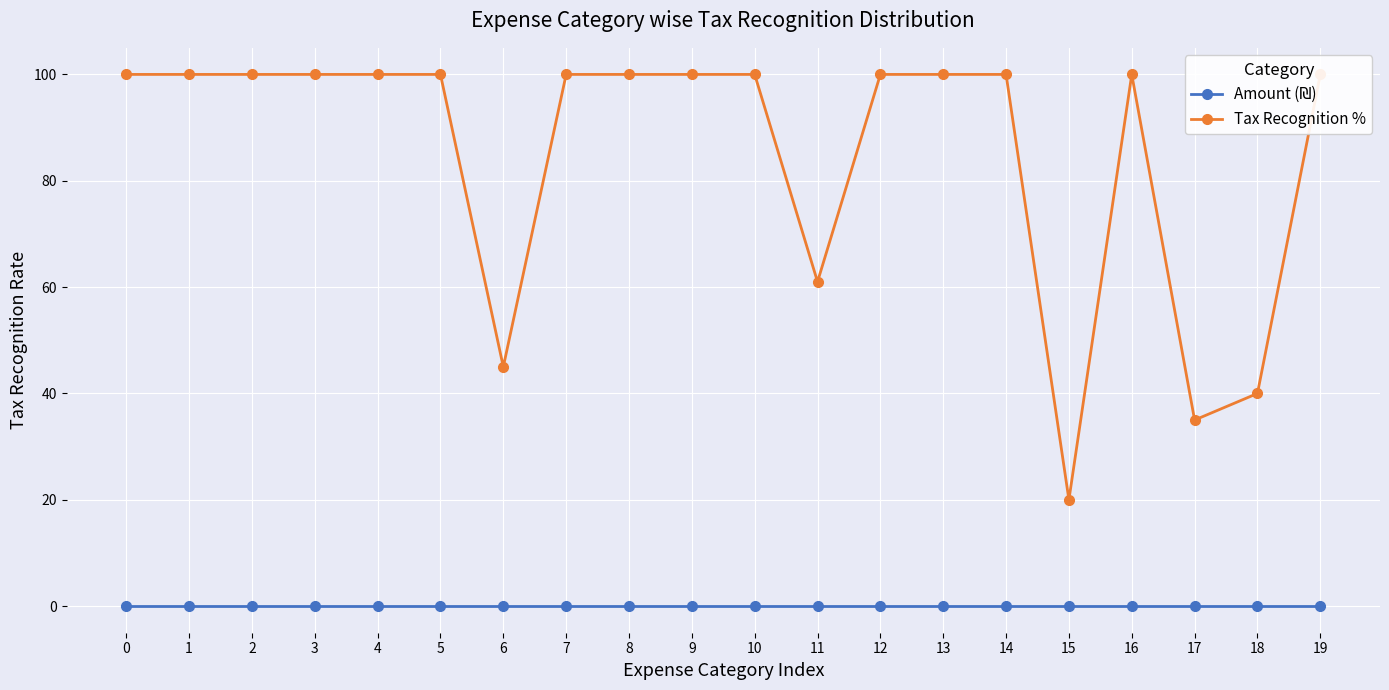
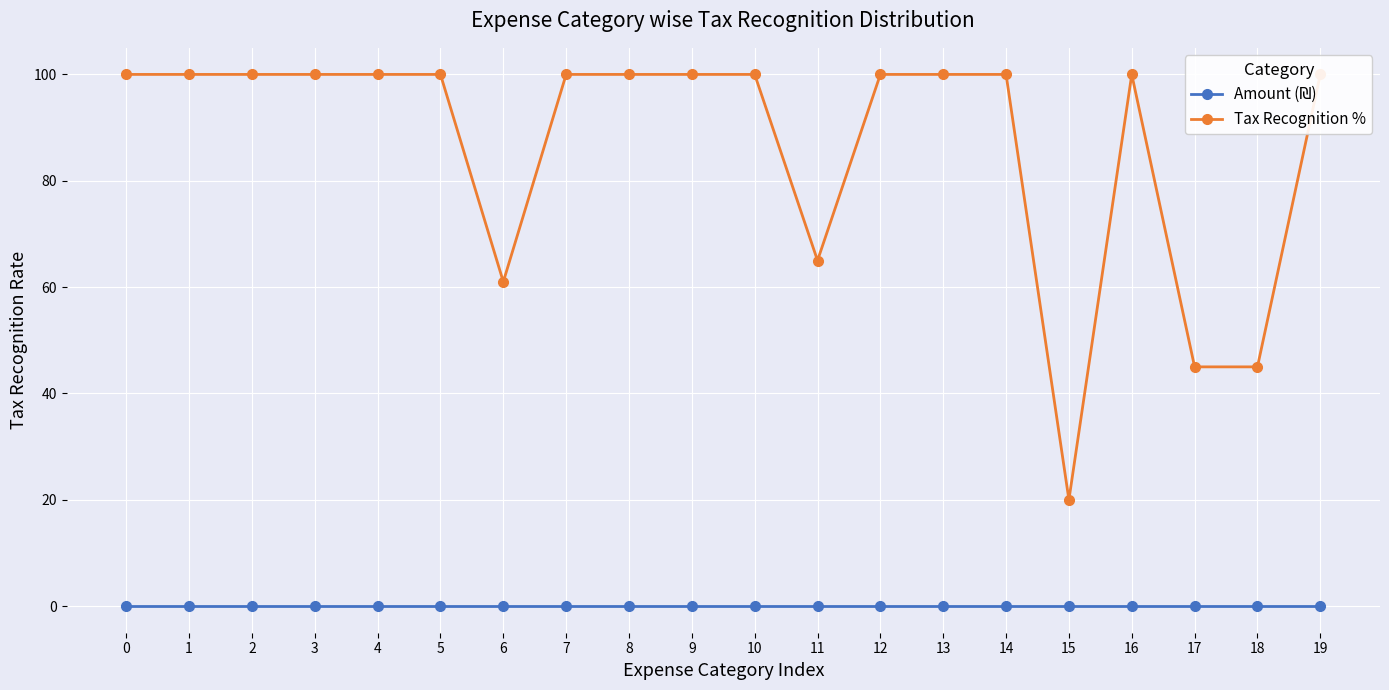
  {
    "Amount (₪)": {
      "0": 0,
      "1": 0,
      "2": 0,
      "3": 0,
      "4": 0,
      "5": 0,
      "6": 0,
      "7": 0,
      "8": 0,
      "9": 0,
      "10": 0,
      "11": 0,
      "12": 0,
      "13": 0,
      "14": 0,
      "15": 0,
      "16": 0,
      "17": 0,
      "18": 0,
      "19": 0
    },
    "Tax Recognition %": {
      "0": 100,
      "1": 100,
      "2": 100,
      "3": 100,
      "4": 100,
      "5": 100,
-     "6": 45,
+     "6": 61,
      "7": 100,
      "8": 100,
      "9": 100,
      "10": 100,
-     "11": 61,
+     "11": 65,
      "12": 100,
      "13": 100,
      "14": 100,
      "15": 20,
      "16": 100,
-     "17": 35,
-     "18": 40
+     "17": 45,
+     "18": 45
    }
  }
